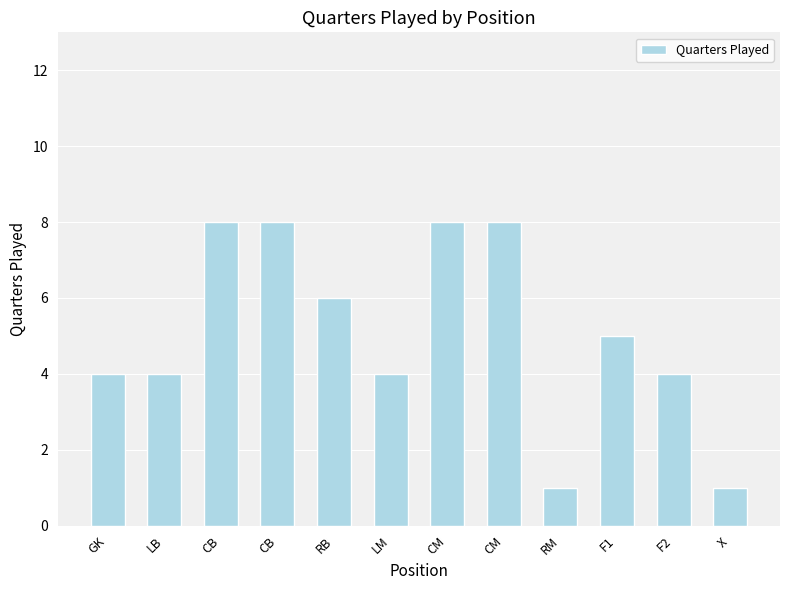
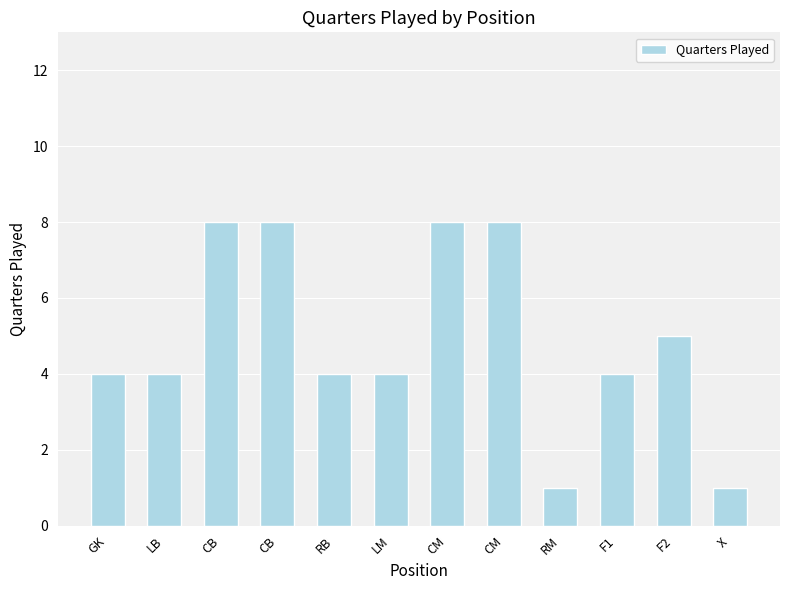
  {
    "GK": 4,
    "LB": 4,
-   "RB": 6,
+   "RB": 4,
    "LM": 4,
    "RM": 1,
-   "F1": 5,
-   "F2": 4,
+   "F1": 4,
+   "F2": 5,
    "X": 1
  }
